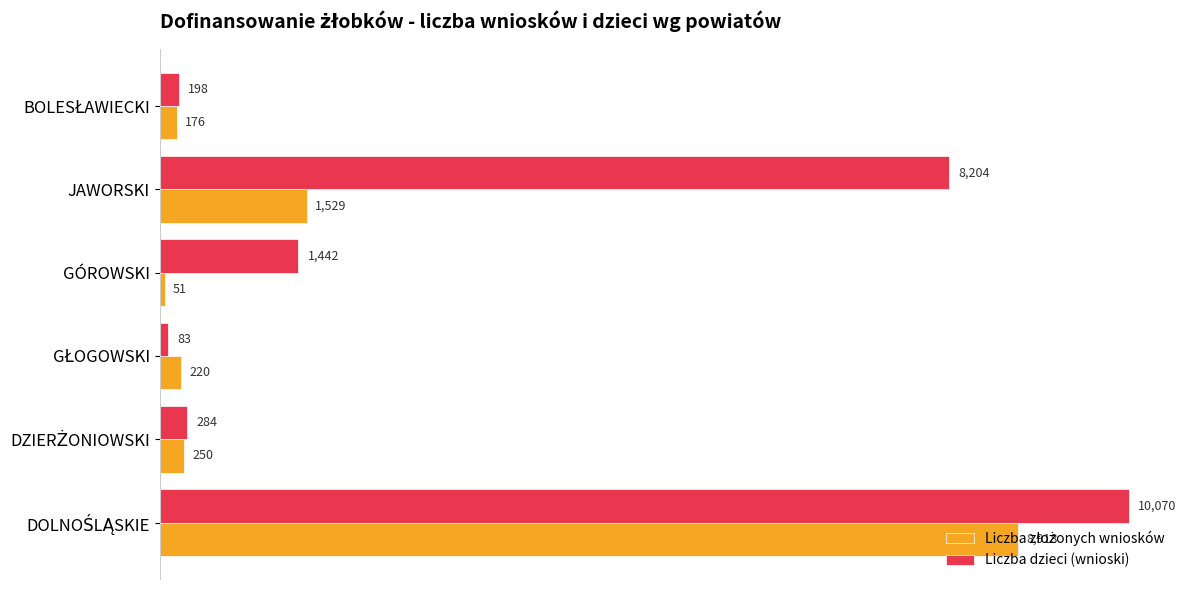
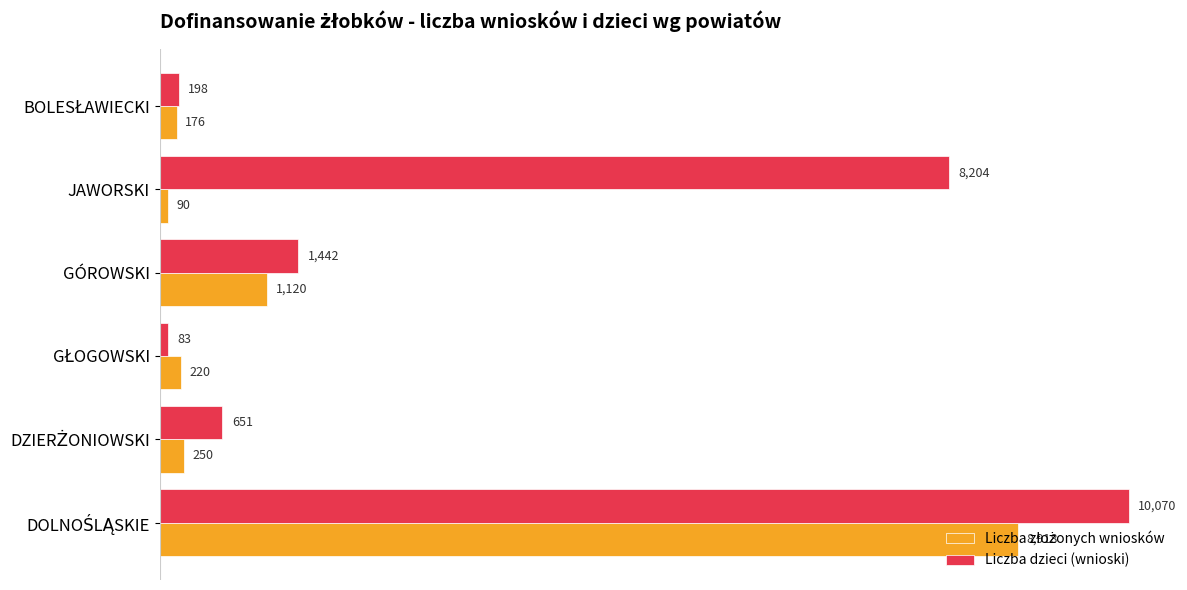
  {
    "Liczba złożonych wniosków": {
      "BOLESŁAWIECKI": "176",
-     "JAWORSKI": "1,529",
-     "GÓROWSKI": "51",
+     "JAWORSKI": "90",
+     "GÓROWSKI": "1,120",
      "GŁOGOWSKI": "220",
      "DZIERŻONIOWSKI": "250",
      "DOLNOŚLĄSKIE": "8,918"
    },
    "Liczba dzieci (wnioski)": {
      "BOLESŁAWIECKI": "198",
      "JAWORSKI": "8,204",
      "GÓROWSKI": "1,442",
      "GŁOGOWSKI": "83",
-     "DZIERŻONIOWSKI": "284",
+     "DZIERŻONIOWSKI": "651",
      "DOLNOŚLĄSKIE": "10,070"
    }
  }
